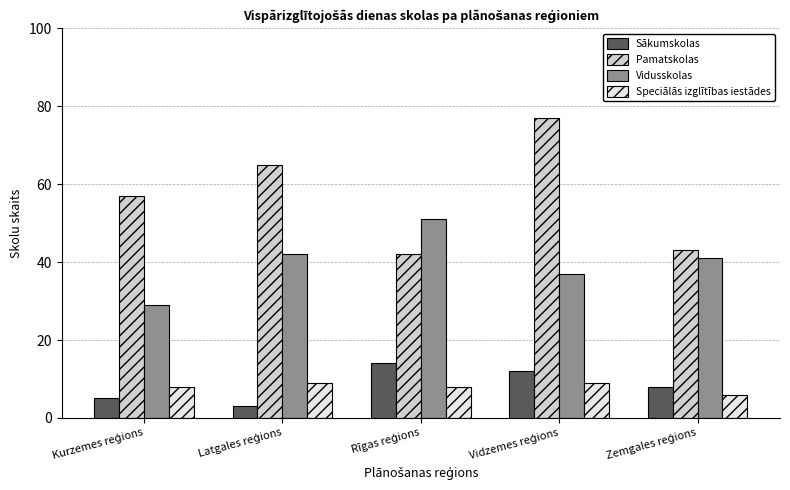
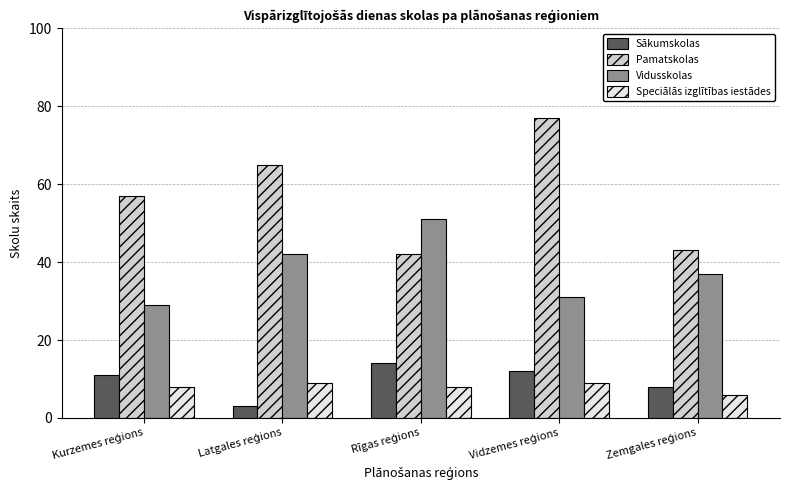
  {
    "Sākumskolas": {
-     "Kurzemes reģions": 5,
+     "Kurzemes reģions": 11,
      "Latgales reģions": 3,
      "Rīgas reģions": 14,
      "Vidzemes reģions": 12,
      "Zemgales reģions": 8
    },
    "Vidusskolas": {
      "Kurzemes reģions": 29,
      "Latgales reģions": 42,
      "Rīgas reģions": 51,
-     "Vidzemes reģions": 37,
-     "Zemgales reģions": 41
+     "Vidzemes reģions": 31,
+     "Zemgales reģions": 37
    }
  }
